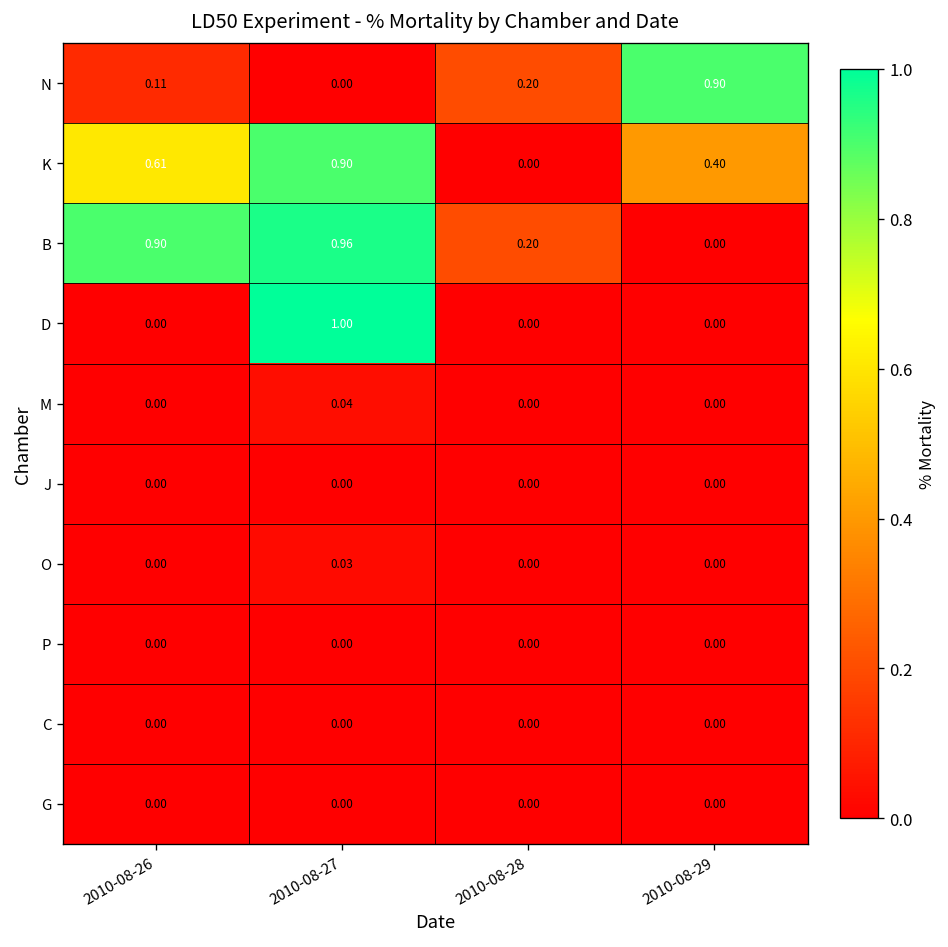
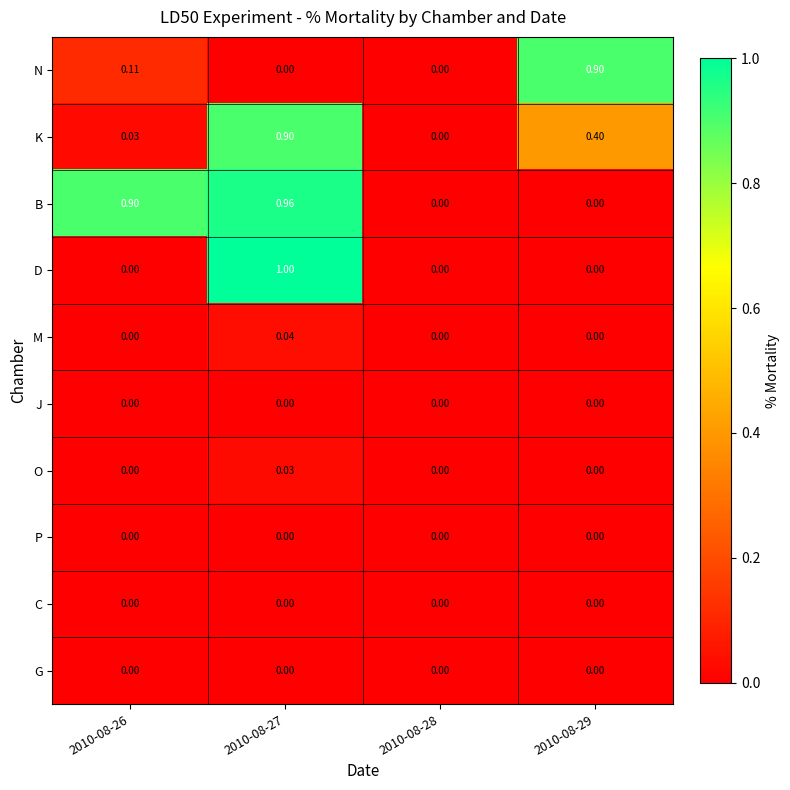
  {
    "N": {
      "2010-08-26": 0.11,
      "2010-08-27": 0.00,
-     "2010-08-28": 0.20,
+     "2010-08-28": 0.00,
      "2010-08-29": 0.90
    },
    "K": {
-     "2010-08-26": 0.61,
+     "2010-08-26": 0.03,
      "2010-08-27": 0.90,
      "2010-08-28": 0.00,
      "2010-08-29": 0.40
    },
    "B": {
      "2010-08-26": 0.90,
      "2010-08-27": 0.96,
-     "2010-08-28": 0.20,
+     "2010-08-28": 0.00,
      "2010-08-29": 0.00
    },
    "D": {
      "2010-08-26": 0.00,
      "2010-08-27": 1.00,
      "2010-08-28": 0.00,
      "2010-08-29": 0.00
    },
    "M": {
      "2010-08-26": 0.00,
      "2010-08-27": 0.04,
      "2010-08-28": 0.00,
      "2010-08-29": 0.00
    },
    "J": {
      "2010-08-26": 0.00,
      "2010-08-27": 0.00,
      "2010-08-28": 0.00,
      "2010-08-29": 0.00
    },
    "O": {
      "2010-08-26": 0.00,
      "2010-08-27": 0.03,
      "2010-08-28": 0.00,
      "2010-08-29": 0.00
    },
    "P": {
      "2010-08-26": 0.00,
      "2010-08-27": 0.00,
      "2010-08-28": 0.00,
      "2010-08-29": 0.00
    },
    "C": {
      "2010-08-26": 0.00,
      "2010-08-27": 0.00,
      "2010-08-28": 0.00,
      "2010-08-29": 0.00
    },
    "G": {
      "2010-08-26": 0.00,
      "2010-08-27": 0.00,
      "2010-08-28": 0.00,
      "2010-08-29": 0.00
    }
  }
